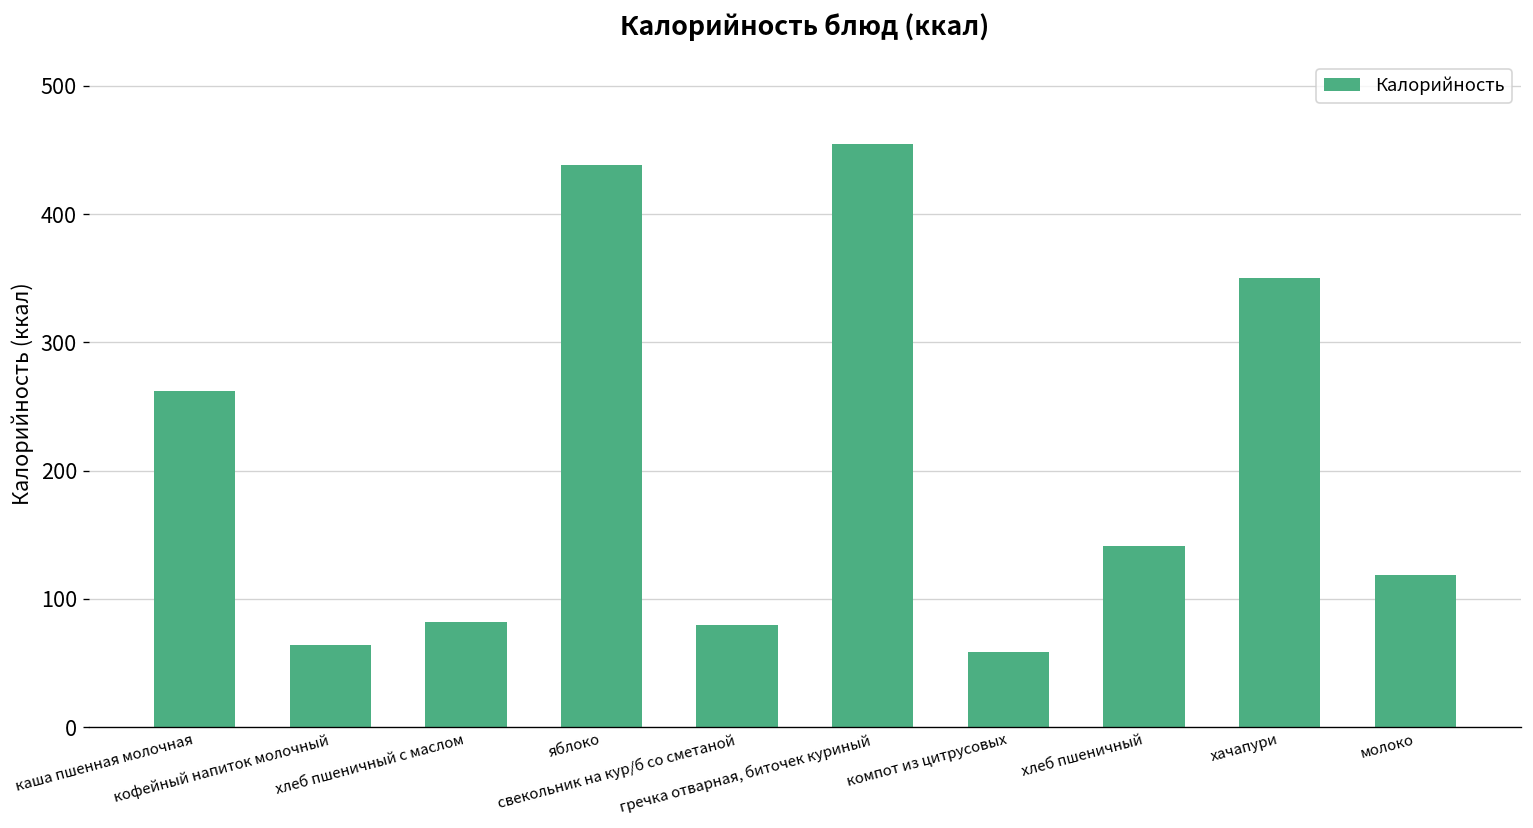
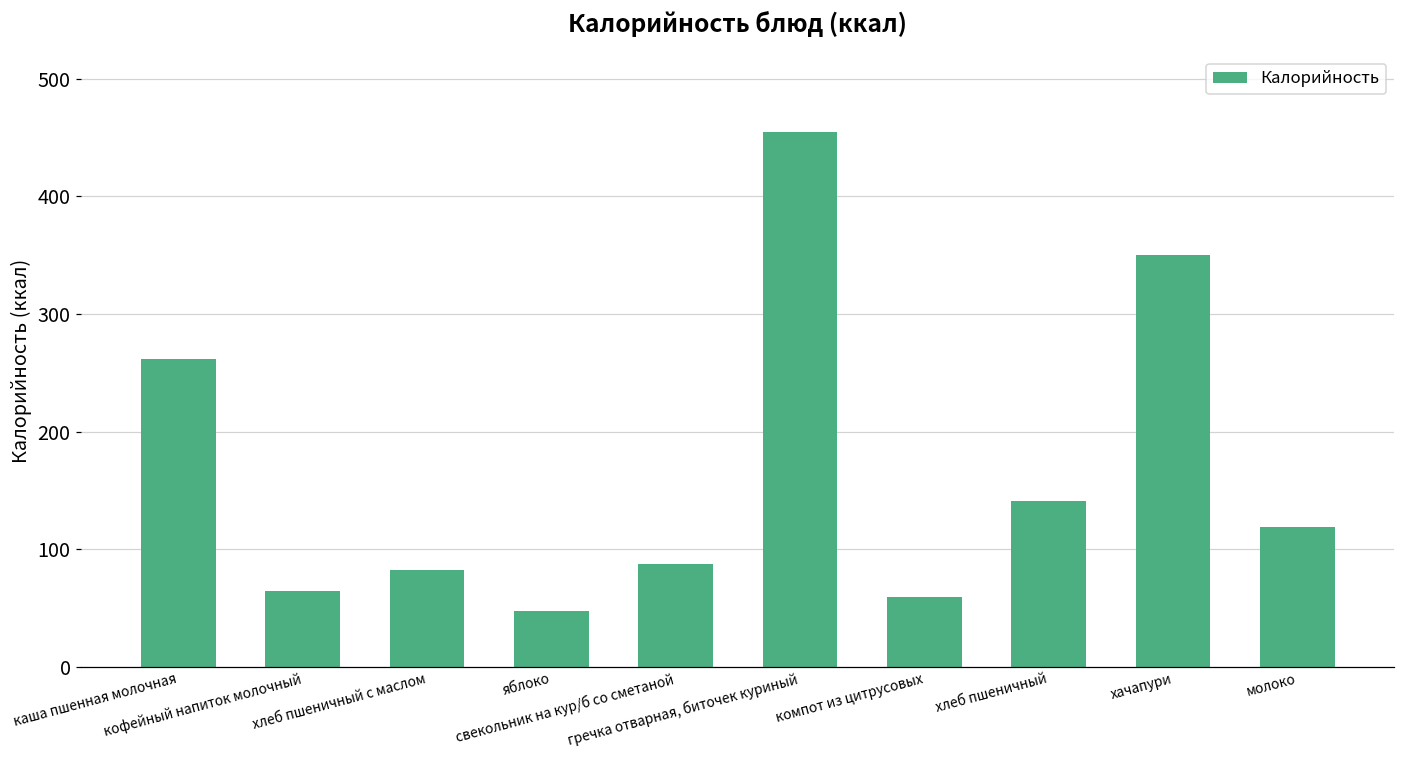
  {
    "каша пшенная молочная": 262,
    "кофейный напиток молочный": 65,
    "хлеб пшеничный с маслом": 82,
-   "яблоко": 438,
-   "свекольник на кур/б со сметаной": 80,
+   "яблоко": 48,
+   "свекольник на кур/б со сметаной": 88,
    "гречка отварная, биточек куриный": 455,
    "компот из цитрусовых": 59,
    "хлеб пшеничный": 141,
    "хачапури": 350,
    "молоко": 119
  }
